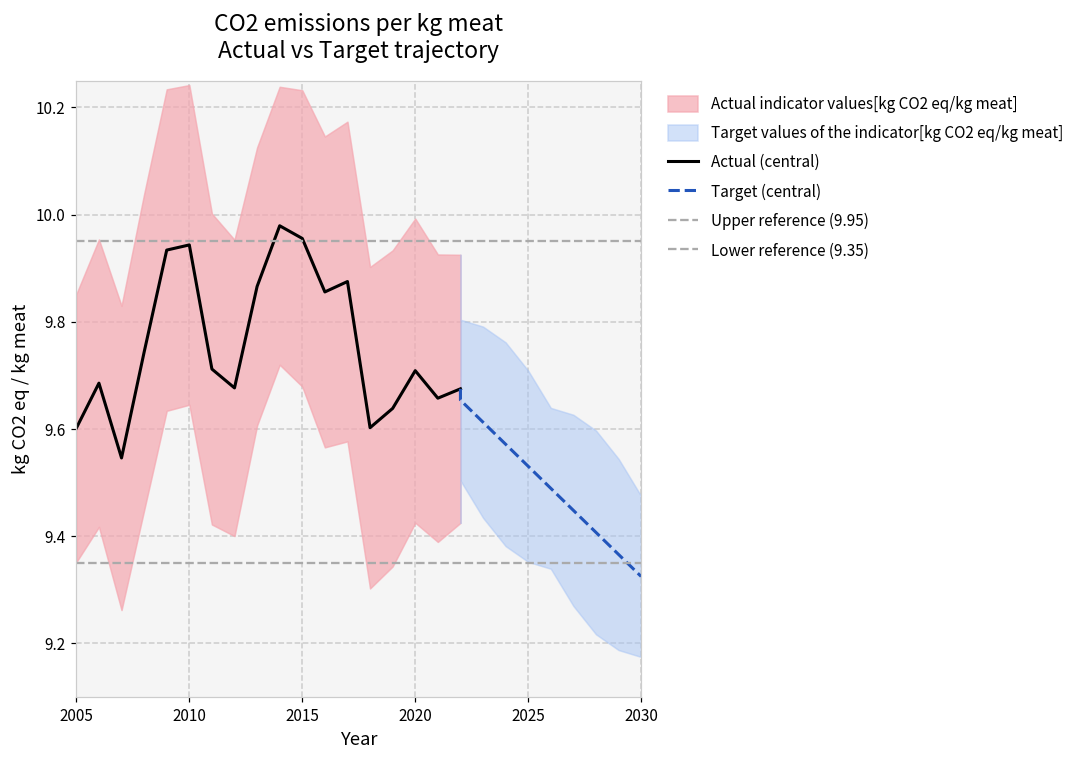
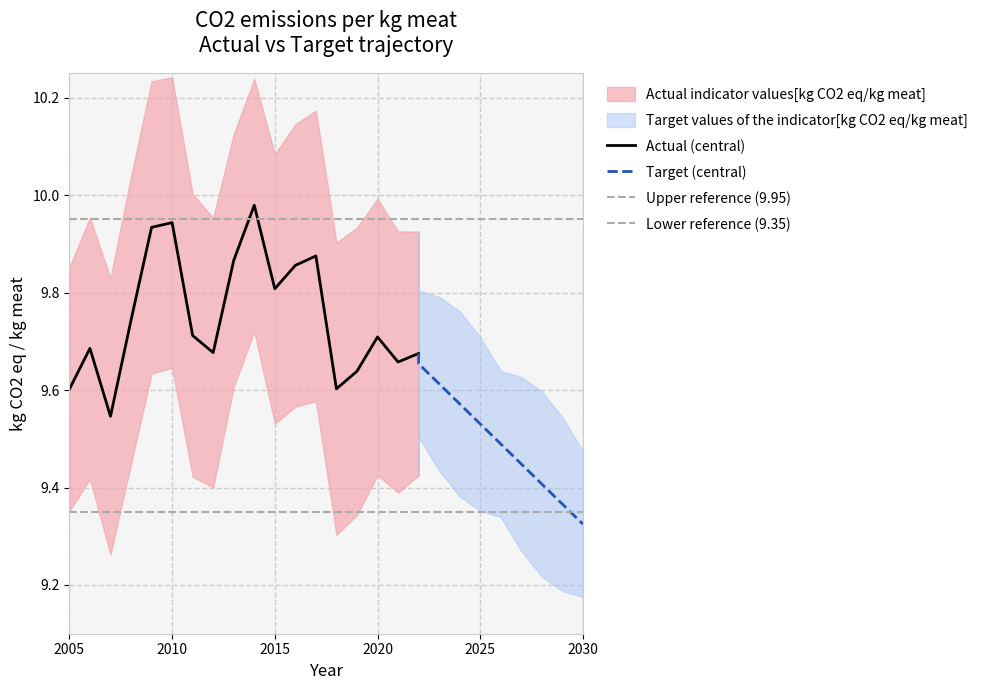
  {
    "Actual (central)": {
      "2005": 9.60,
      "2010": 9.94,
-     "2015": 9.96,
+     "2015": 9.81,
      "2020": 9.71
    }
  }
